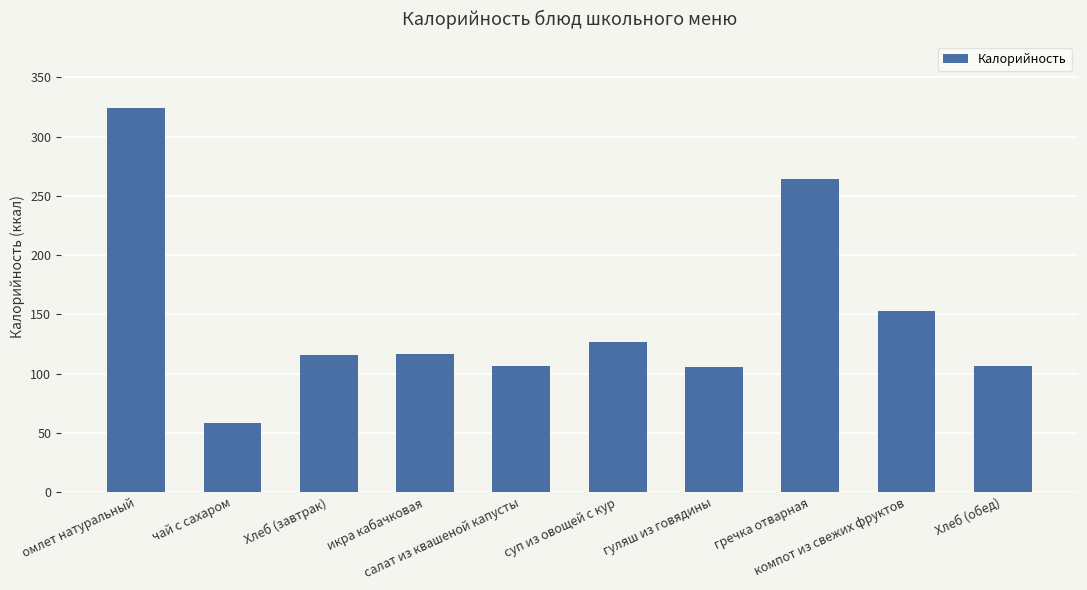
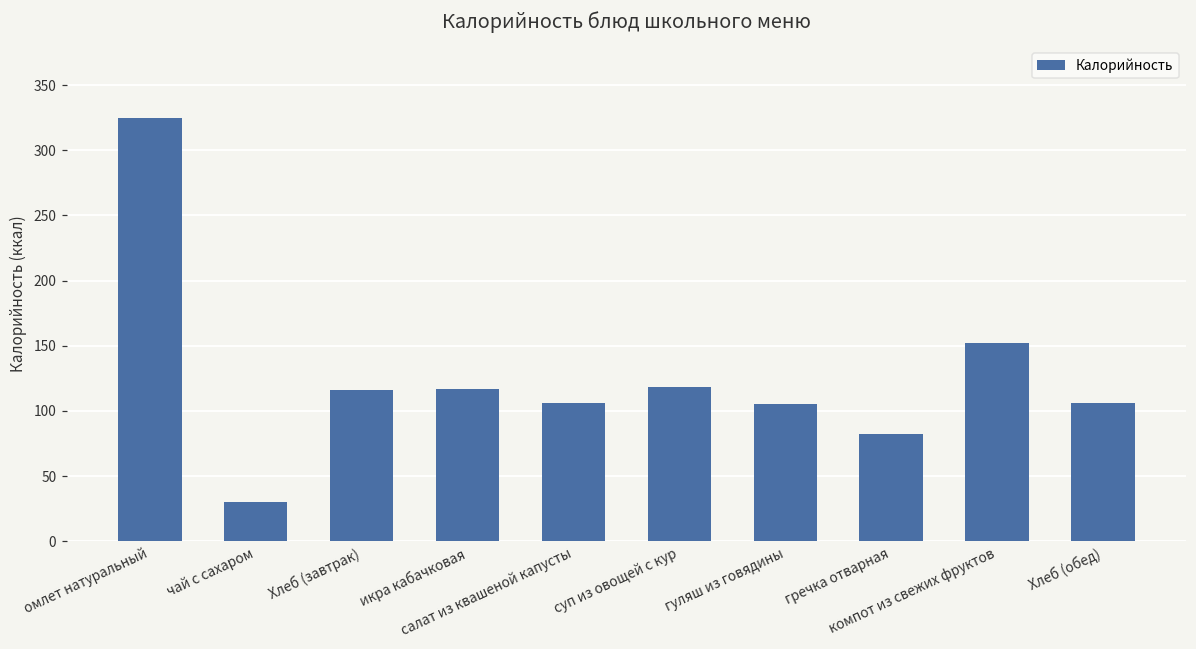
  {
    "омлет натуральный": 324,
-   "чай с сахаром": 58,
+   "чай с сахаром": 30,
    "Хлеб (завтрак)": 116,
    "икра кабачковая": 117,
    "салат из квашеной капусты": 106,
-   "суп из овощей с кур": 127,
+   "суп из овощей с кур": 118,
    "гуляш из говядины": 106,
-   "гречка отварная": 264,
+   "гречка отварная": 83,
    "компот из свежих фруктов": 152,
    "Хлеб (обед)": 106
  }
